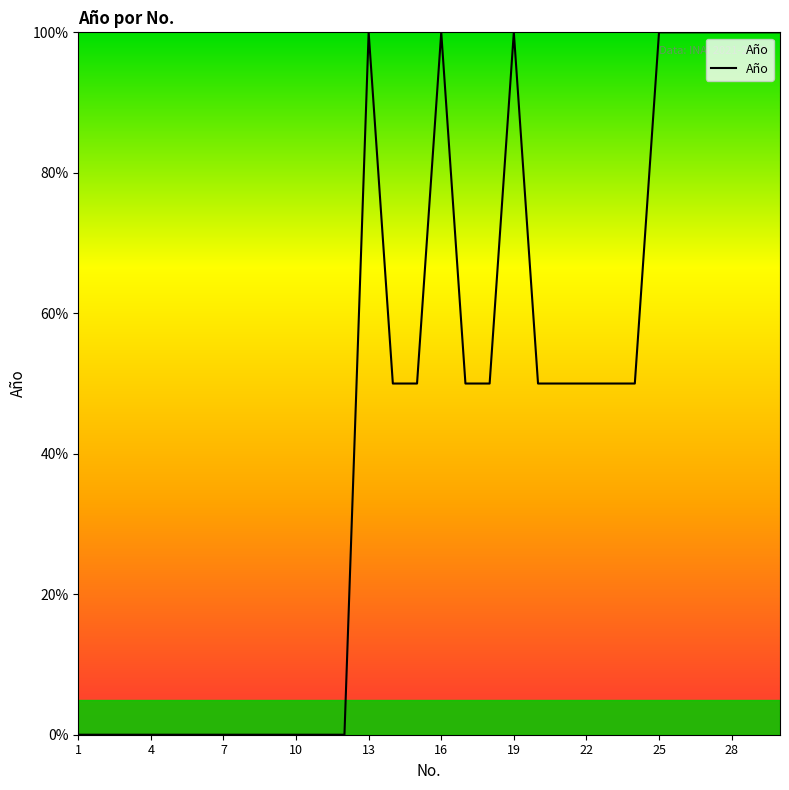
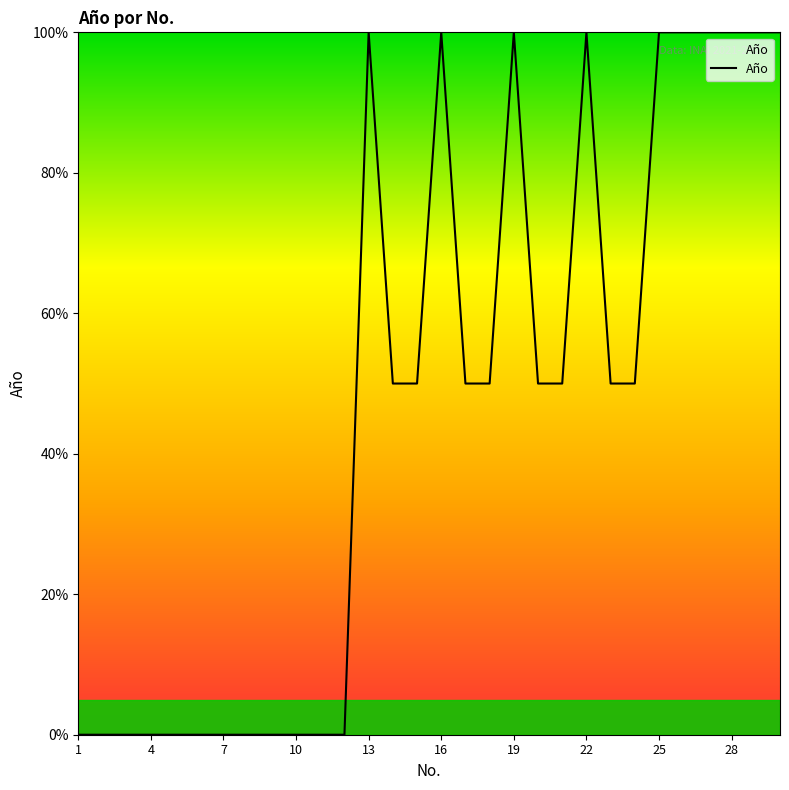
  {
    "13": "100%",
    "16": "100%",
    "19": "100%",
-   "22": "50%"
+   "22": "100%"
  }
